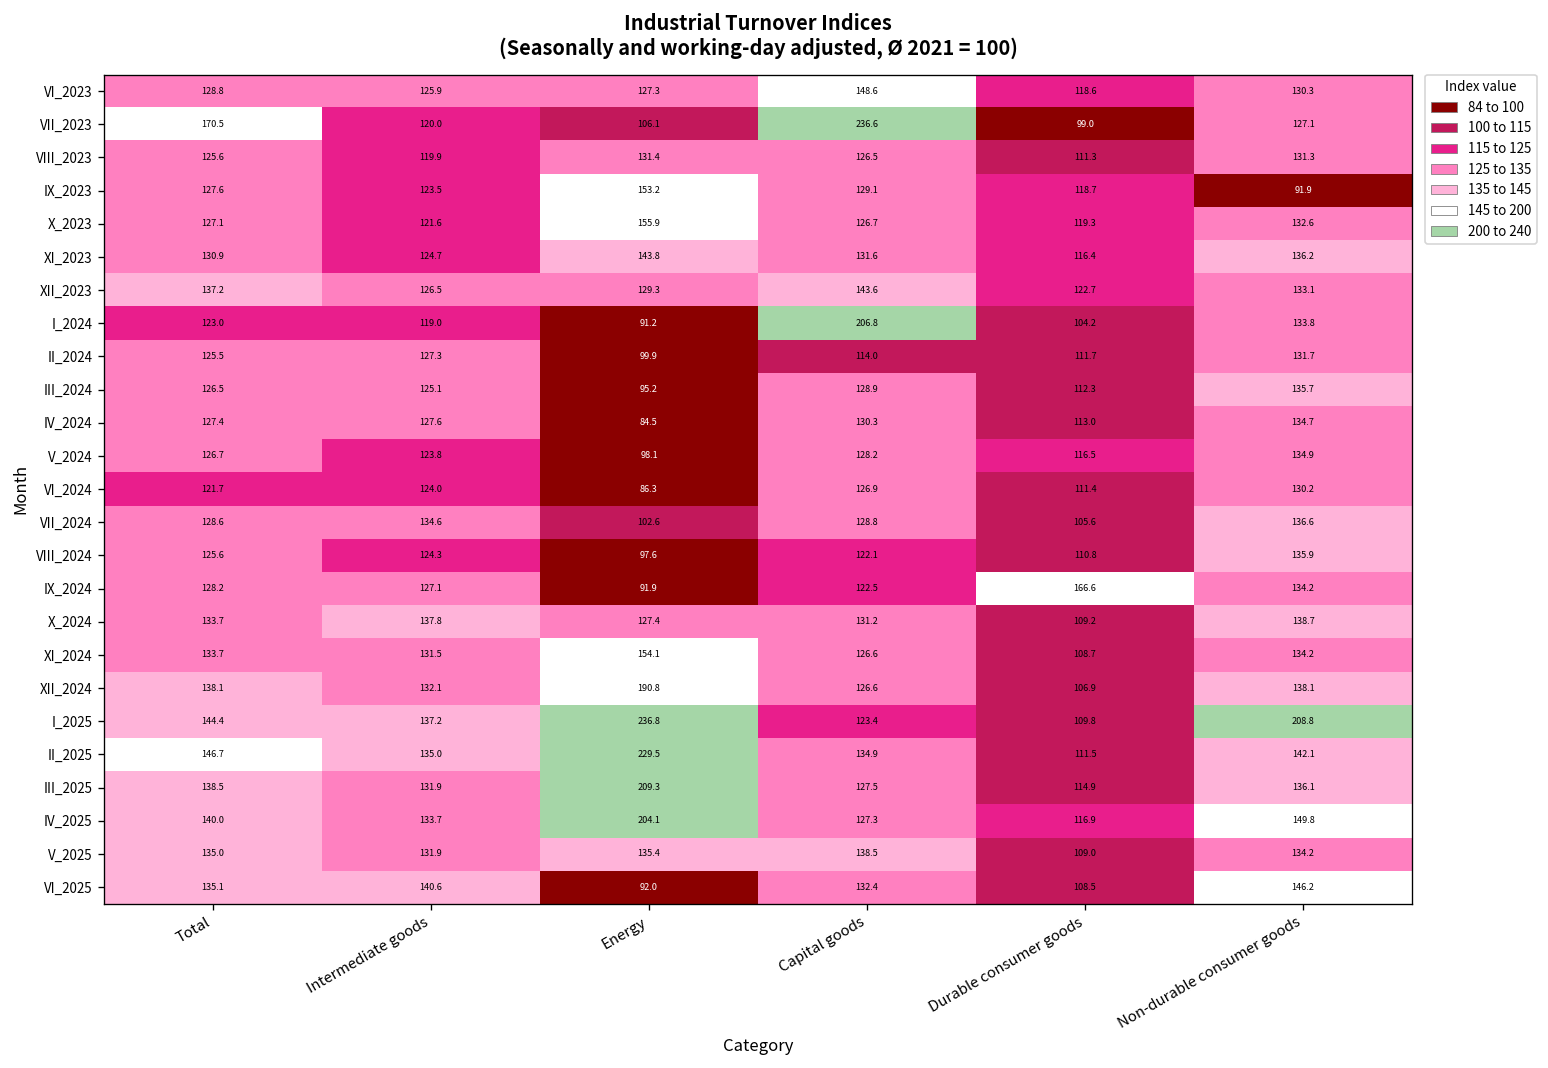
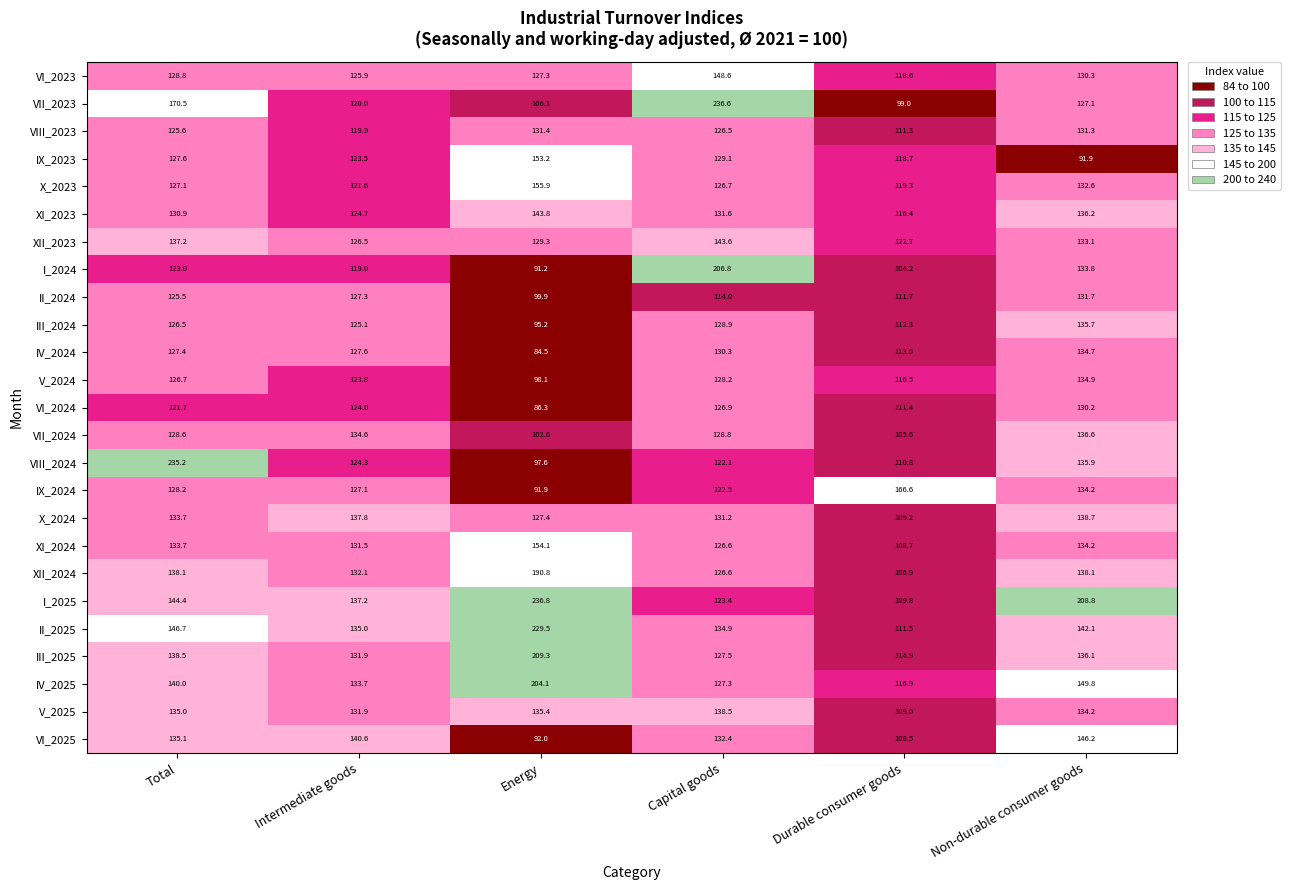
  {
    "VI_2023": {
      "Total": 128.8,
      "Intermediate goods": 125.9,
      "Energy": 127.3,
      "Capital goods": 148.6,
      "Durable consumer goods": 118.6,
      "Non-durable consumer goods": 130.3
    },
    "VII_2023": {
      "Total": 170.5,
      "Intermediate goods": 120.0,
      "Energy": 106.1,
      "Capital goods": 236.6,
      "Durable consumer goods": 99.0,
      "Non-durable consumer goods": 127.1
    },
    "VIII_2023": {
      "Total": 125.6,
      "Intermediate goods": 119.9,
      "Energy": 131.4,
      "Capital goods": 126.5,
      "Durable consumer goods": 111.3,
      "Non-durable consumer goods": 131.3
    },
    "IX_2023": {
      "Total": 127.6,
      "Intermediate goods": 123.5,
      "Energy": 153.2,
      "Capital goods": 129.1,
      "Durable consumer goods": 118.7,
      "Non-durable consumer goods": 91.9
    },
    "X_2023": {
      "Total": 127.1,
      "Intermediate goods": 121.6,
      "Energy": 155.9,
      "Capital goods": 126.7,
      "Durable consumer goods": 119.3,
      "Non-durable consumer goods": 132.6
    },
    "XI_2023": {
      "Total": 130.9,
      "Intermediate goods": 124.7,
      "Energy": 143.8,
      "Capital goods": 131.6,
      "Durable consumer goods": 116.4,
      "Non-durable consumer goods": 136.2
    },
    "XII_2023": {
      "Total": 137.2,
      "Intermediate goods": 126.5,
      "Energy": 129.3,
      "Capital goods": 143.6,
      "Durable consumer goods": 122.7,
      "Non-durable consumer goods": 133.1
    },
    "I_2024": {
      "Total": 123.0,
      "Intermediate goods": 119.0,
      "Energy": 91.2,
      "Capital goods": 206.8,
      "Durable consumer goods": 104.2,
      "Non-durable consumer goods": 133.8
    },
    "II_2024": {
      "Total": 125.5,
      "Intermediate goods": 127.3,
      "Energy": 99.9,
      "Capital goods": 114.0,
      "Durable consumer goods": 111.7,
      "Non-durable consumer goods": 131.7
    },
    "III_2024": {
      "Total": 126.5,
      "Intermediate goods": 125.1,
      "Energy": 95.2,
      "Capital goods": 128.9,
      "Durable consumer goods": 112.3,
      "Non-durable consumer goods": 135.7
    },
    "IV_2024": {
      "Total": 127.4,
      "Intermediate goods": 127.6,
      "Energy": 84.5,
      "Capital goods": 130.3,
      "Durable consumer goods": 113.0,
      "Non-durable consumer goods": 134.7
    },
    "V_2024": {
      "Total": 126.7,
      "Intermediate goods": 123.8,
      "Energy": 98.1,
      "Capital goods": 128.2,
      "Durable consumer goods": 116.5,
      "Non-durable consumer goods": 134.9
    },
    "VI_2024": {
      "Total": 121.7,
      "Intermediate goods": 124.0,
      "Energy": 86.3,
      "Capital goods": 126.9,
      "Durable consumer goods": 111.4,
      "Non-durable consumer goods": 130.2
    },
    "VII_2024": {
      "Total": 128.6,
      "Intermediate goods": 134.6,
      "Energy": 102.6,
      "Capital goods": 128.8,
      "Durable consumer goods": 105.6,
      "Non-durable consumer goods": 136.6
    },
    "VIII_2024": {
-     "Total": 125.6,
+     "Total": 235.2,
      "Intermediate goods": 124.3,
      "Energy": 97.6,
      "Capital goods": 122.1,
      "Durable consumer goods": 110.8,
      "Non-durable consumer goods": 135.9
    },
    "IX_2024": {
      "Total": 128.2,
      "Intermediate goods": 127.1,
      "Energy": 91.9,
      "Capital goods": 122.5,
      "Durable consumer goods": 166.6,
      "Non-durable consumer goods": 134.2
    },
    "X_2024": {
      "Total": 133.7,
      "Intermediate goods": 137.8,
      "Energy": 127.4,
      "Capital goods": 131.2,
      "Durable consumer goods": 109.2,
      "Non-durable consumer goods": 138.7
    },
    "XI_2024": {
      "Total": 133.7,
      "Intermediate goods": 131.5,
      "Energy": 154.1,
      "Capital goods": 126.6,
      "Durable consumer goods": 108.7,
      "Non-durable consumer goods": 134.2
    },
    "XII_2024": {
      "Total": 138.1,
      "Intermediate goods": 132.1,
      "Energy": 190.8,
      "Capital goods": 126.6,
      "Durable consumer goods": 106.9,
      "Non-durable consumer goods": 138.1
    },
    "I_2025": {
      "Total": 144.4,
      "Intermediate goods": 137.2,
      "Energy": 236.8,
      "Capital goods": 123.4,
      "Durable consumer goods": 109.8,
      "Non-durable consumer goods": 208.8
    },
    "II_2025": {
      "Total": 146.7,
      "Intermediate goods": 135.0,
      "Energy": 229.5,
      "Capital goods": 134.9,
      "Durable consumer goods": 111.5,
      "Non-durable consumer goods": 142.1
    },
    "III_2025": {
      "Total": 138.5,
      "Intermediate goods": 131.9,
      "Energy": 209.3,
      "Capital goods": 127.5,
      "Durable consumer goods": 114.9,
      "Non-durable consumer goods": 136.1
    },
    "IV_2025": {
      "Total": 140.0,
      "Intermediate goods": 133.7,
      "Energy": 204.1,
      "Capital goods": 127.3,
      "Durable consumer goods": 116.9,
      "Non-durable consumer goods": 149.8
    },
    "V_2025": {
      "Total": 135.0,
      "Intermediate goods": 131.9,
      "Energy": 135.4,
      "Capital goods": 138.5,
      "Durable consumer goods": 109.0,
      "Non-durable consumer goods": 134.2
    },
    "VI_2025": {
      "Total": 135.1,
      "Intermediate goods": 140.6,
      "Energy": 92.0,
      "Capital goods": 132.4,
      "Durable consumer goods": 108.5,
      "Non-durable consumer goods": 146.2
    }
  }
